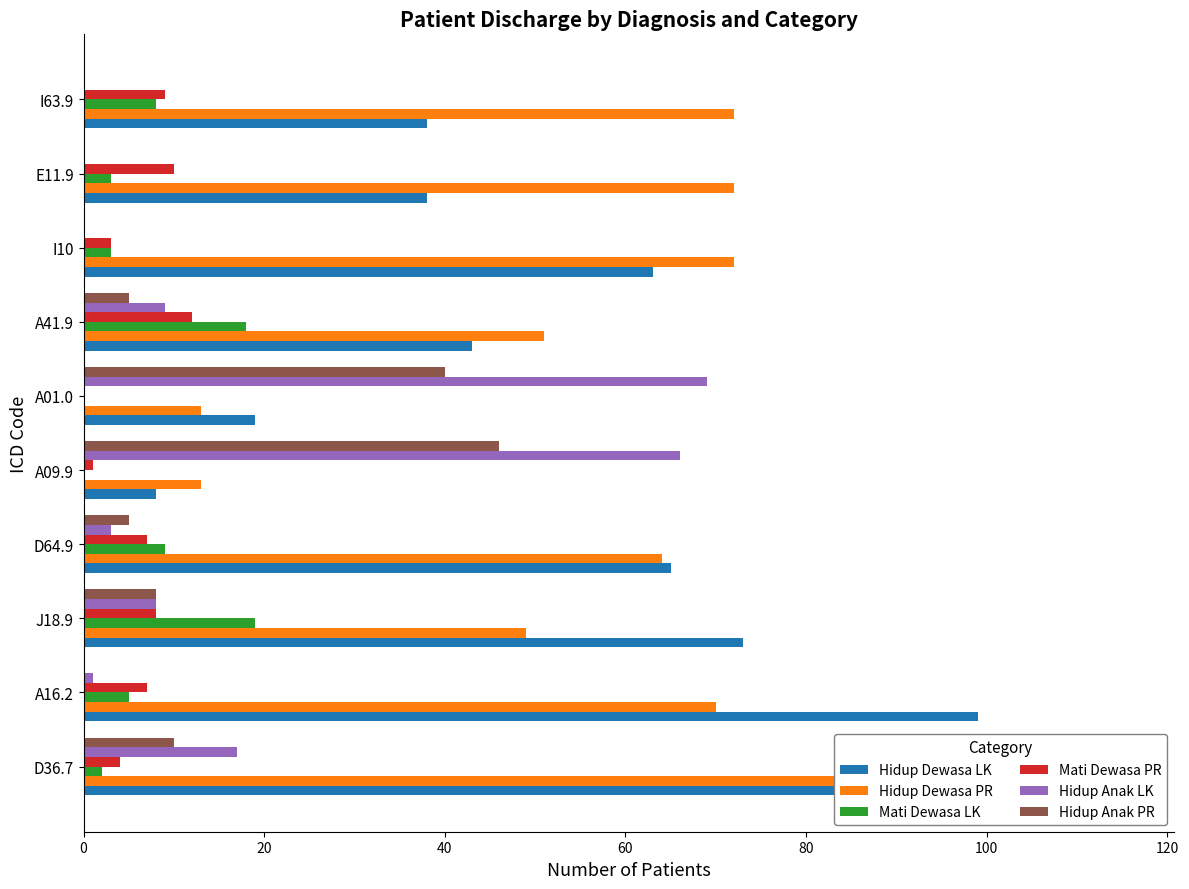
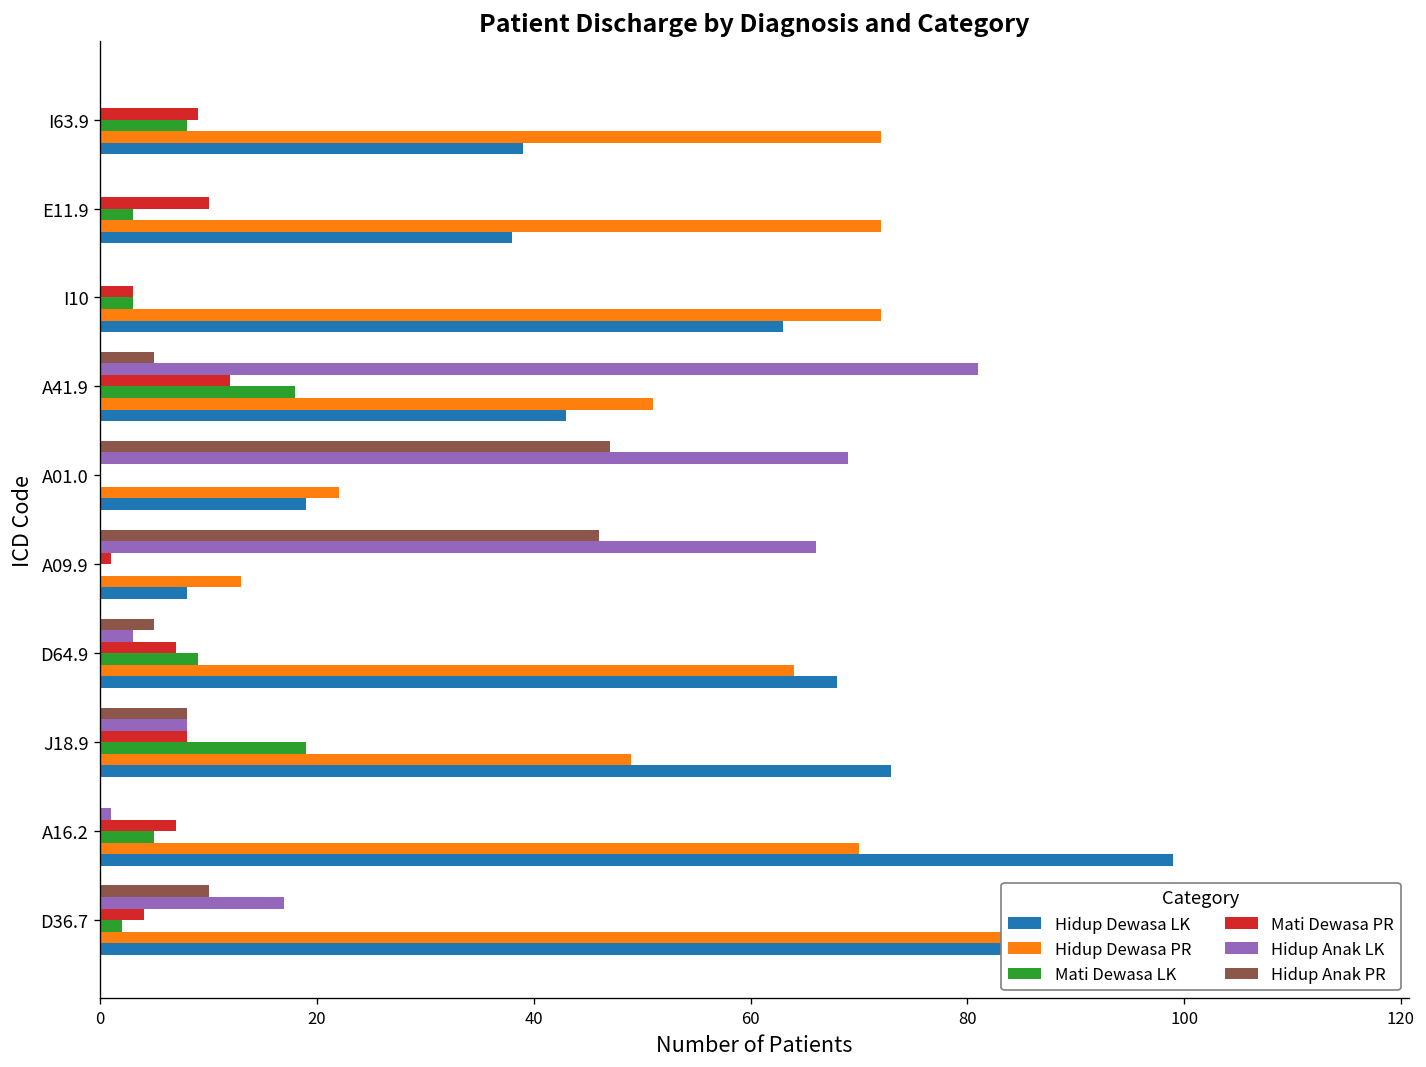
  {
    "Hidup Dewasa LK": {
-     "I63.9": 38,
+     "I63.9": 39,
      "E11.9": 38,
      "I10": 63,
      "A41.9": 43,
      "A01.0": 19,
      "A09.9": 8,
-     "D64.9": 65,
+     "D64.9": 68,
      "J18.9": 73,
      "A16.2": 99
    },
    "Hidup Dewasa PR": {
      "I63.9": 72,
      "E11.9": 72,
      "I10": 72,
      "A41.9": 51,
-     "A01.0": 13,
+     "A01.0": 22,
      "A09.9": 13,
      "D64.9": 64,
      "J18.9": 49,
      "A16.2": 70
    },
    "Mati Dewasa LK": {
      "I63.9": 8,
      "E11.9": 3,
      "I10": 3,
      "A41.9": 18,
      "A01.0": 0,
      "A09.9": 0,
      "D64.9": 9,
      "J18.9": 19,
      "A16.2": 5,
      "D36.7": 2
    },
    "Mati Dewasa PR": {
      "I63.9": 9,
      "E11.9": 10,
      "I10": 3,
      "A41.9": 12,
      "A01.0": 0,
      "A09.9": 1,
      "D64.9": 7,
      "J18.9": 8,
      "A16.2": 7,
      "D36.7": 4
    },
    "Hidup Anak LK": {
      "I63.9": 0,
      "E11.9": 0,
      "I10": 0,
-     "A41.9": 9,
+     "A41.9": 81,
      "A01.0": 69,
      "A09.9": 66,
      "D64.9": 3,
      "J18.9": 8,
      "A16.2": 1,
      "D36.7": 17
    },
    "Hidup Anak PR": {
      "I63.9": 0,
      "E11.9": 0,
      "I10": 0,
      "A41.9": 5,
-     "A01.0": 40,
+     "A01.0": 47,
      "A09.9": 46,
      "D64.9": 5,
      "J18.9": 8,
      "A16.2": 0,
      "D36.7": 10
    }
  }
